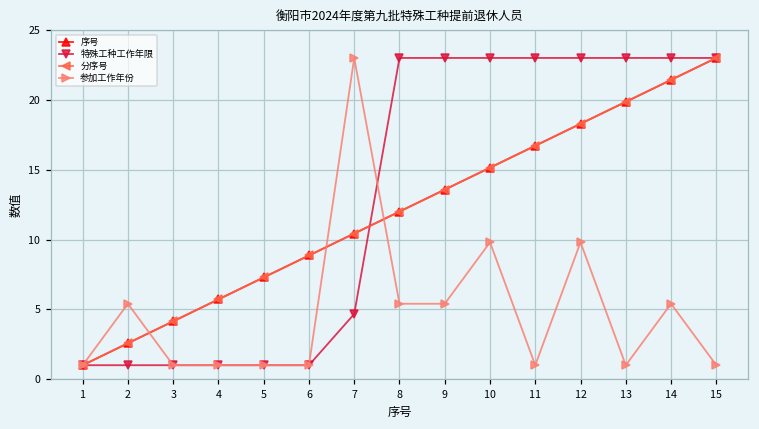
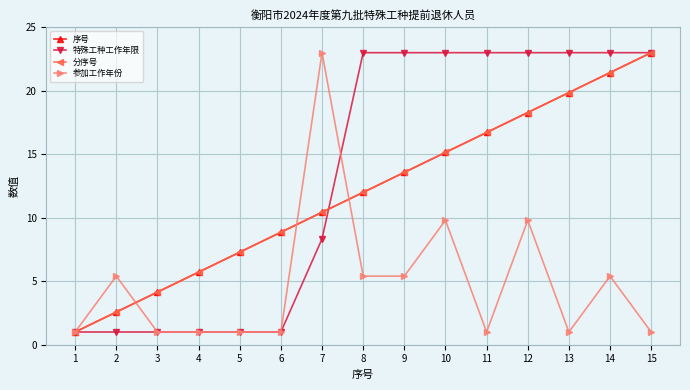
  {
    "特殊工种工作年限": {
      "2": 1.0,
-     "7": 4.7,
+     "7": 8.3,
      "8": 23.0,
      "9": 23.0,
      "10": 23.0,
      "11": 23.0,
      "12": 23.0,
      "13": 23.0,
      "14": 23.0
    }
  }
